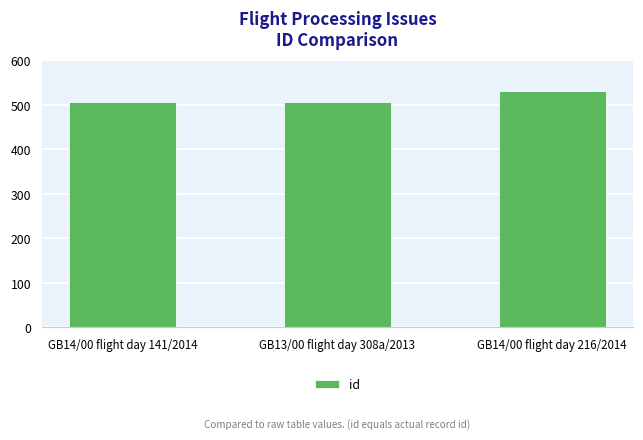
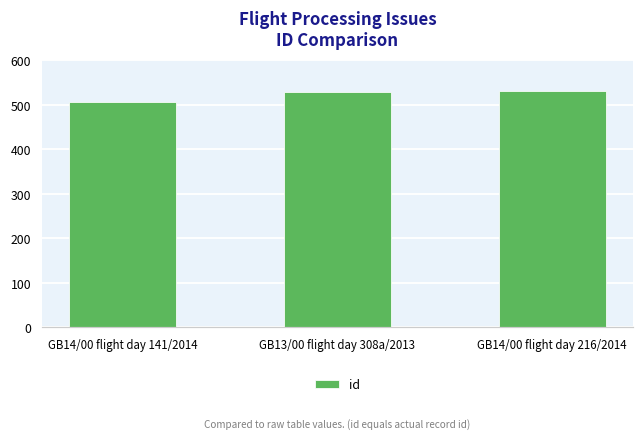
  {
    "GB14/00 flight day 141/2014": 510,
-   "GB13/00 flight day 308a/2013": 510,
+   "GB13/00 flight day 308a/2013": 530,
    "GB14/00 flight day 216/2014": 530
  }
